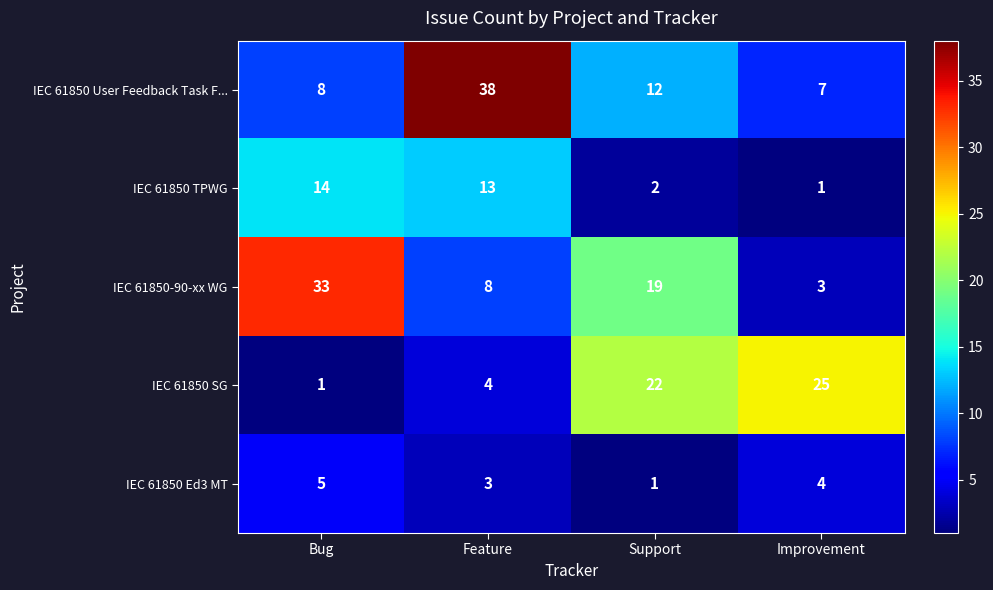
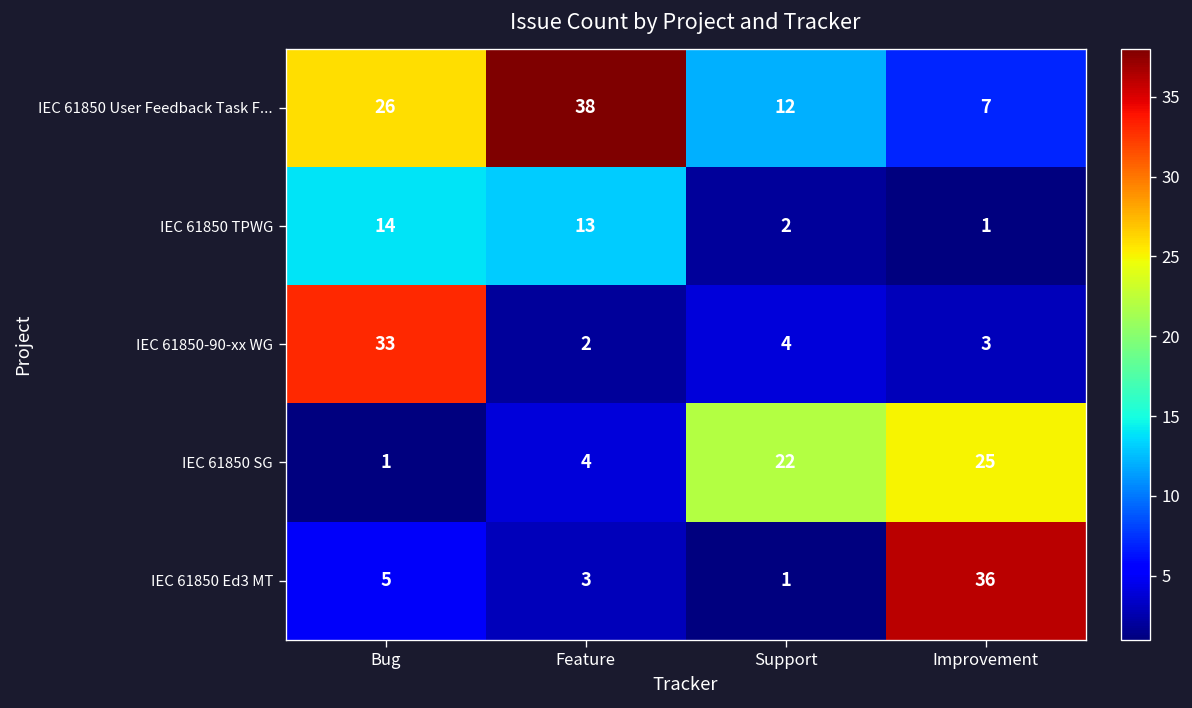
  {
    "IEC 61850 User Feedback Task F...": {
-     "Bug": 8,
+     "Bug": 26,
      "Feature": 38,
      "Support": 12,
      "Improvement": 7
    },
    "IEC 61850 TPWG": {
      "Bug": 14,
      "Feature": 13,
      "Support": 2,
      "Improvement": 1
    },
    "IEC 61850-90-xx WG": {
      "Bug": 33,
-     "Feature": 8,
-     "Support": 19,
+     "Feature": 2,
+     "Support": 4,
      "Improvement": 3
    },
    "IEC 61850 SG": {
      "Bug": 1,
      "Feature": 4,
      "Support": 22,
      "Improvement": 25
    },
    "IEC 61850 Ed3 MT": {
      "Bug": 5,
      "Feature": 3,
      "Support": 1,
-     "Improvement": 4
+     "Improvement": 36
    }
  }
